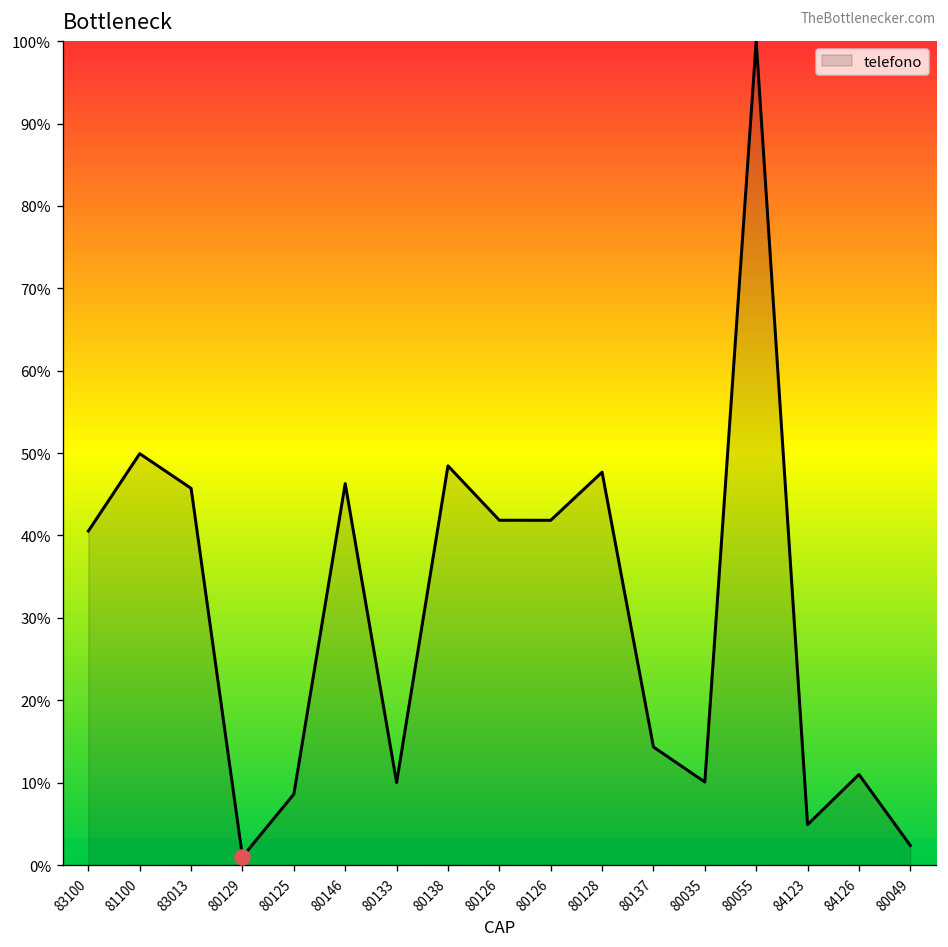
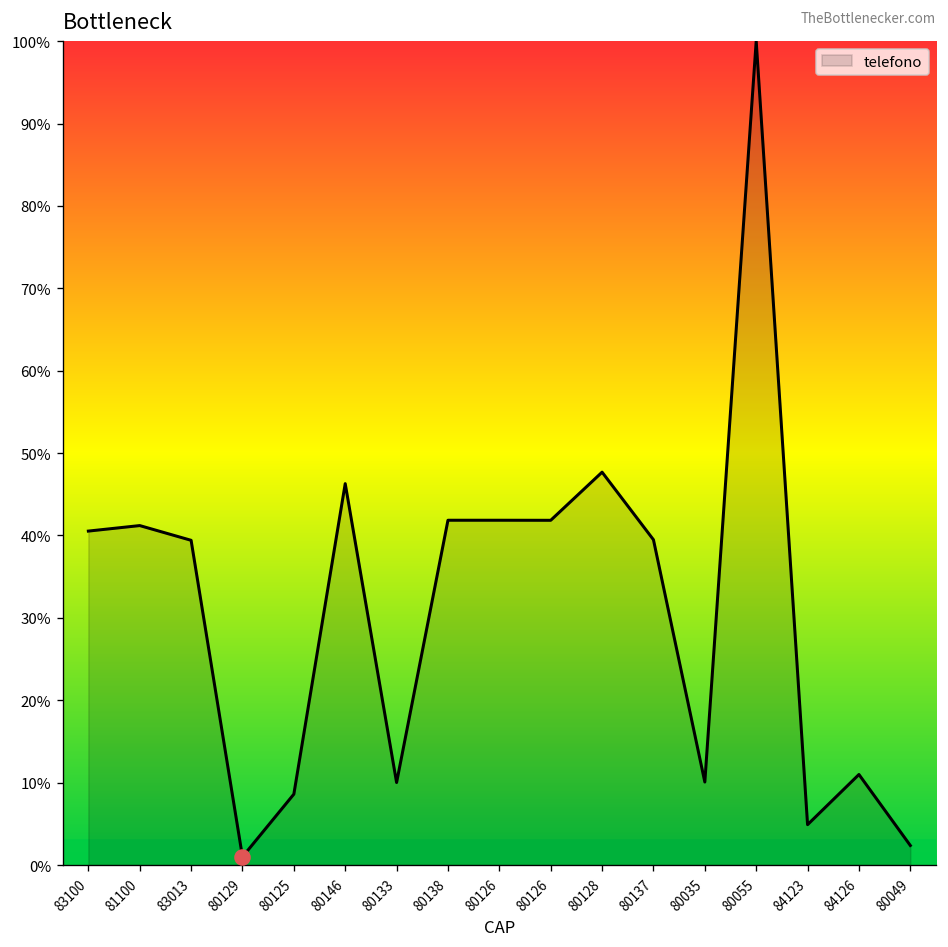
  {
    "telefono": {
      "83100": "41%",
-     "81100": "50%",
-     "83013": "46%",
+     "81100": "41%",
+     "83013": "39%",
      "80125": "9%",
      "80146": "46%",
      "80133": "10%",
-     "80138": "48%",
+     "80138": "42%",
      "80128": "48%",
-     "80137": "14%",
+     "80137": "39%",
      "80035": "10%",
      "80055": "100%",
      "84123": "5%",
      "84126": "11%"
    }
  }
